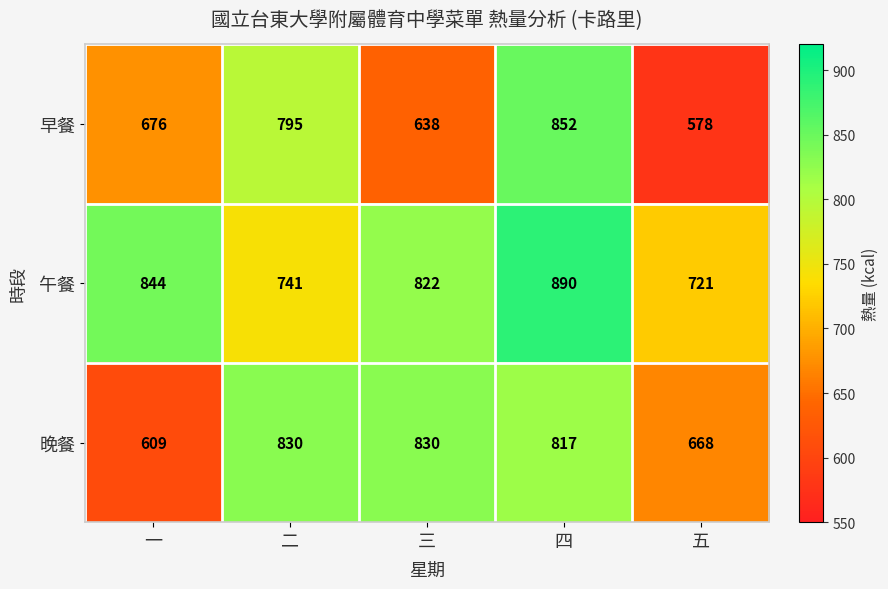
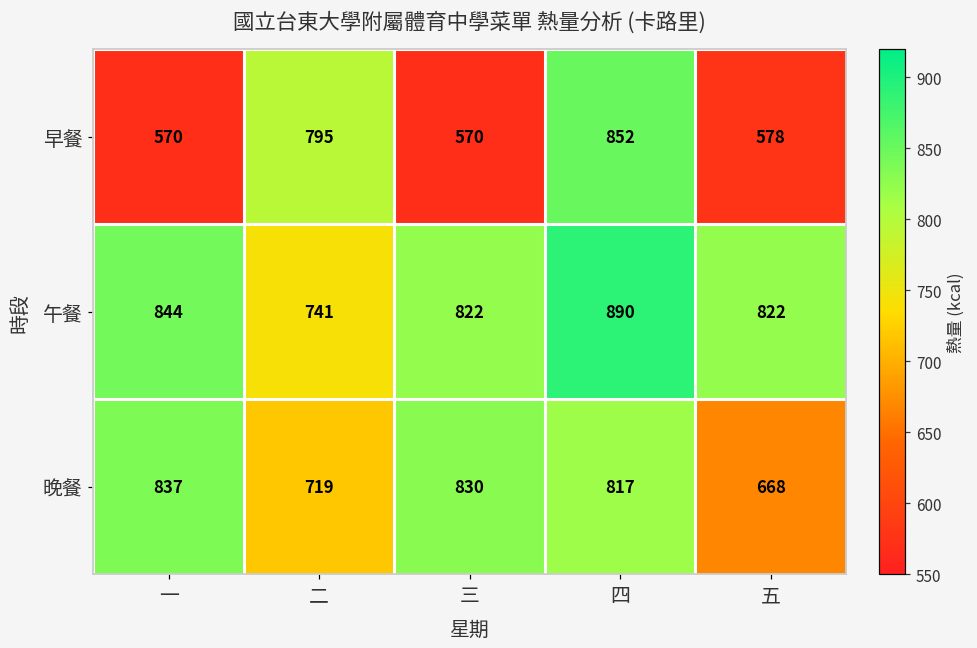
  {
    "早餐": {
-     "一": 676,
+     "一": 570,
      "二": 795,
-     "三": 638,
+     "三": 570,
      "四": 852,
      "五": 578
    },
    "午餐": {
      "一": 844,
      "二": 741,
      "三": 822,
      "四": 890,
-     "五": 721
+     "五": 822
    },
    "晚餐": {
-     "一": 609,
-     "二": 830,
+     "一": 837,
+     "二": 719,
      "三": 830,
      "四": 817,
      "五": 668
    }
  }
